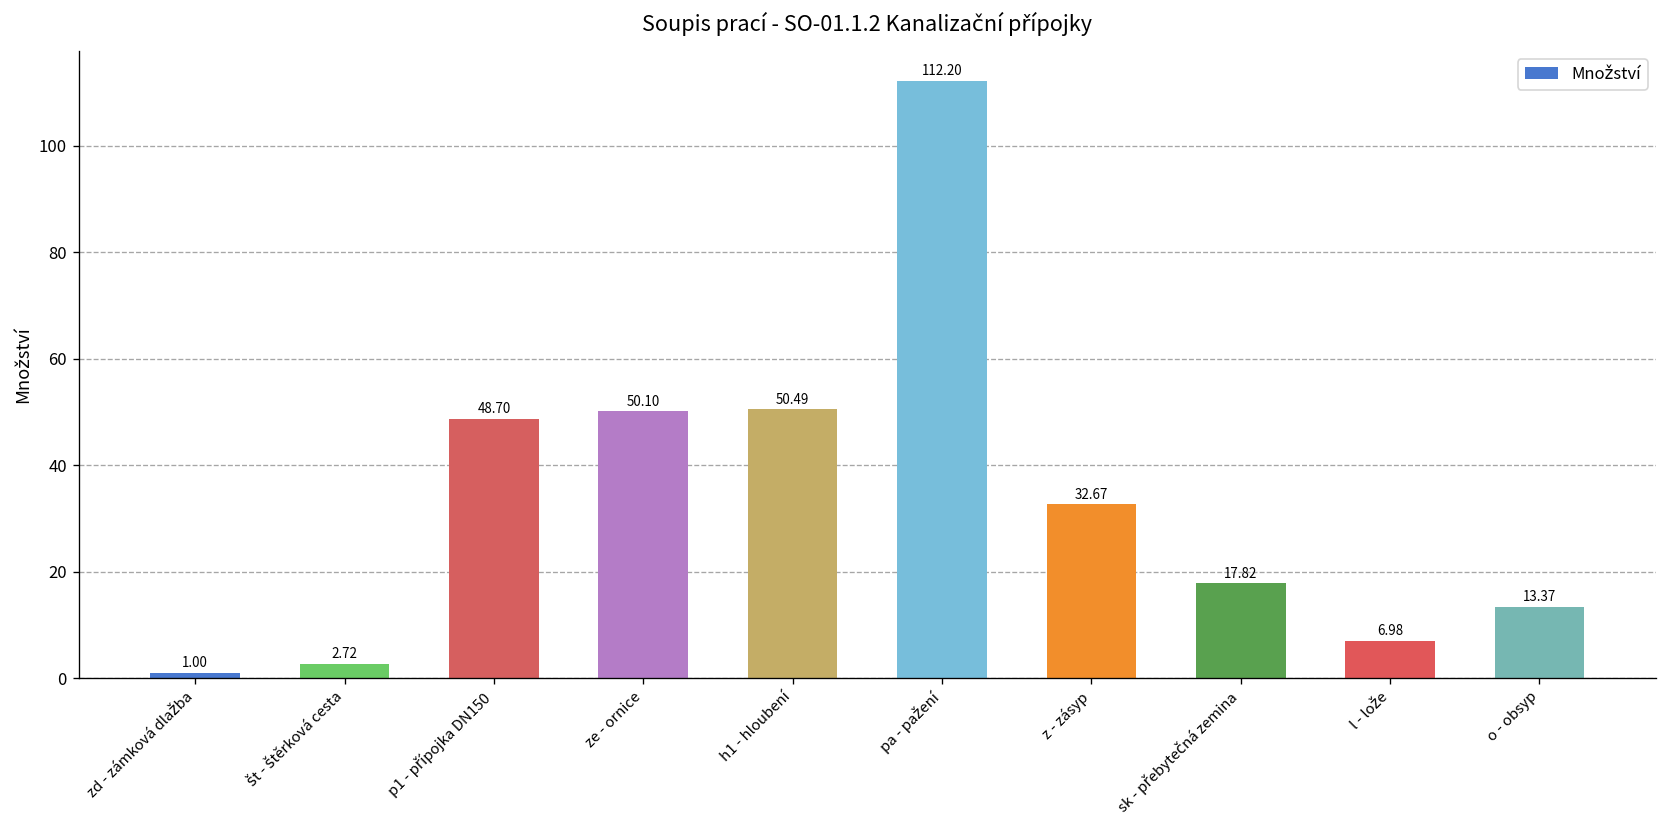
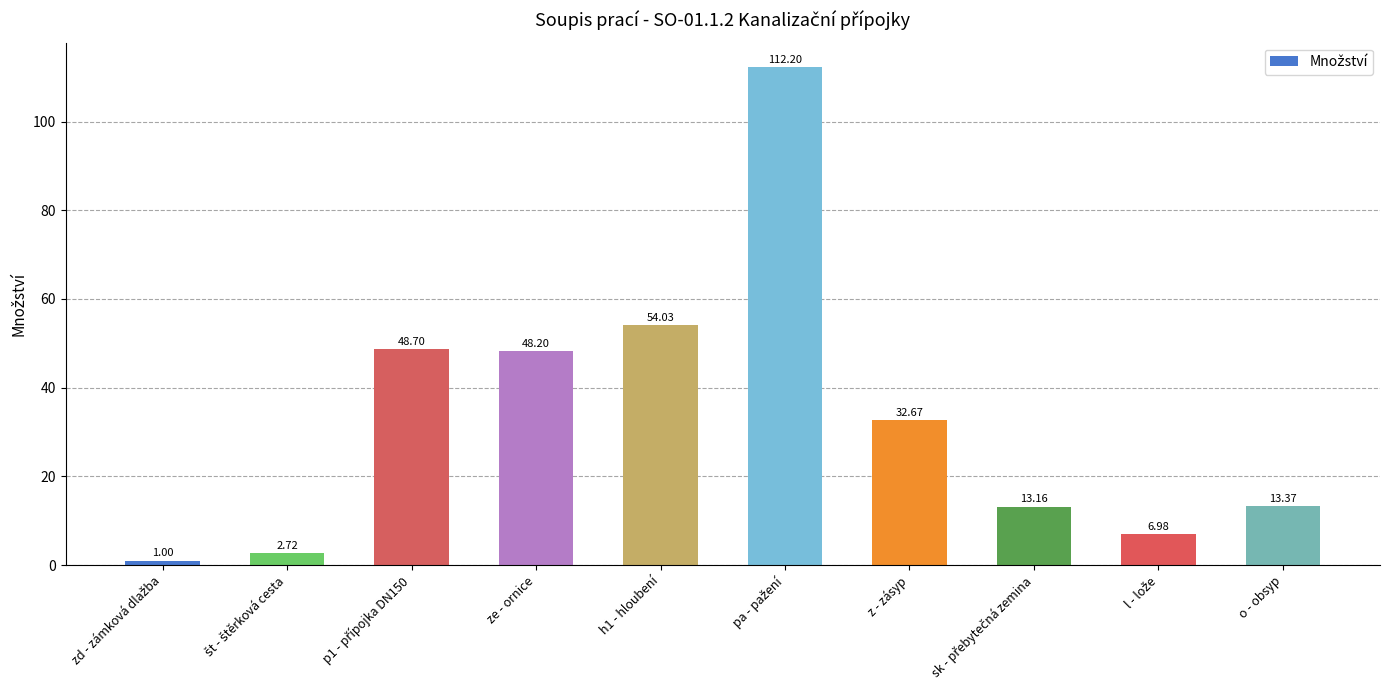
  {
    "zd - zámková dlažba": 1.00,
    "št - štěrková cesta": 2.72,
    "p1 - přípojka DN150": 48.70,
-   "ze - ornice": 50.10,
-   "h1 - hloubení": 50.49,
+   "ze - ornice": 48.20,
+   "h1 - hloubení": 54.03,
    "pa - pažení": 112.20,
    "z - zásyp": 32.67,
-   "sk - přebytečná zemina": 17.82,
+   "sk - přebytečná zemina": 13.16,
    "l - lože": 6.98,
    "o - obsyp": 13.37
  }
